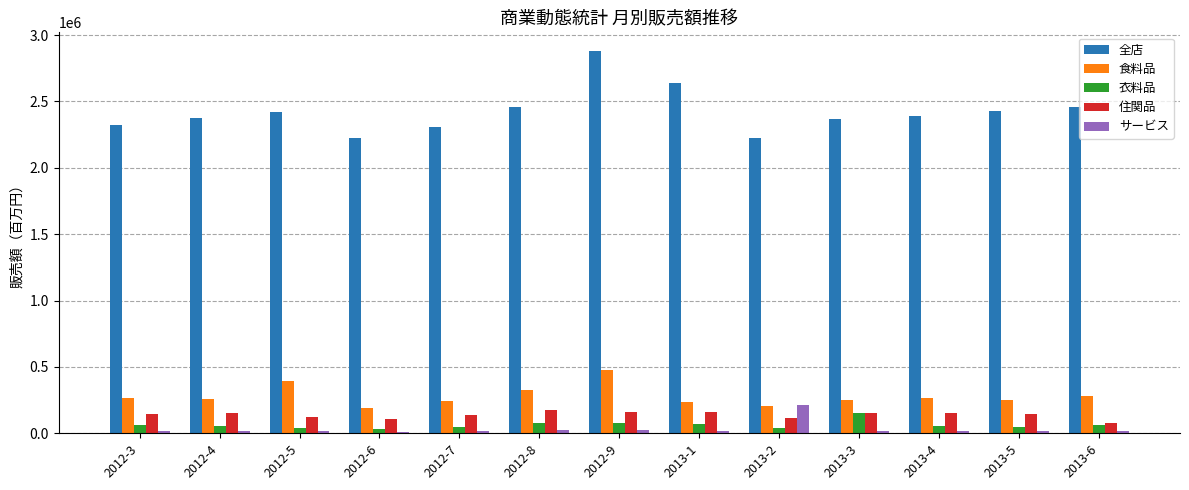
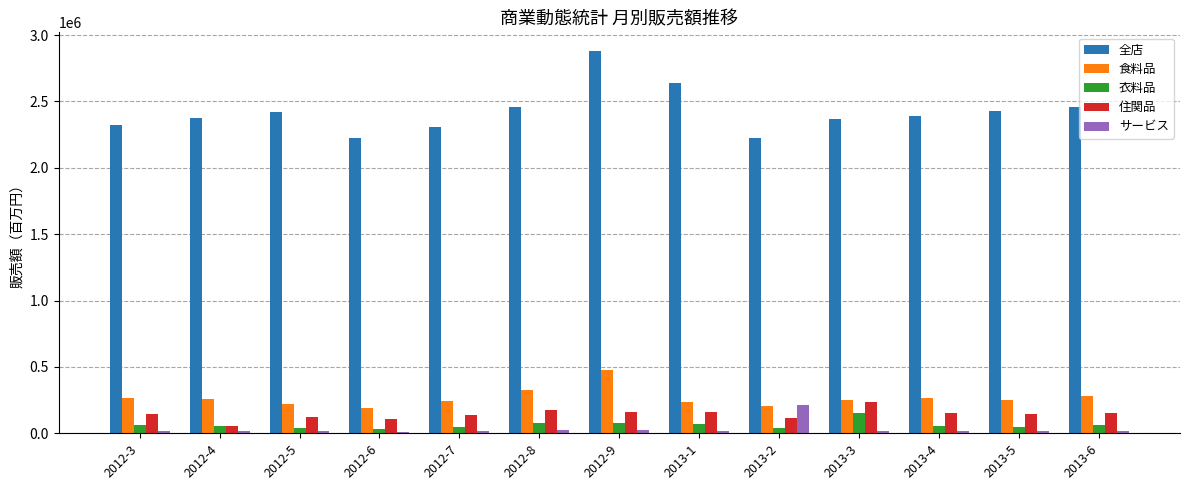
  {
    "全店": {
      "2012-3": 2320000,
      "2012-4": 2380000,
      "2012-5": 2420000,
      "2012-6": 2230000,
      "2012-7": 2310000,
      "2012-8": 2460000,
      "2012-9": 2880000,
      "2013-1": 2640000,
      "2013-2": 2220000,
      "2013-3": 2370000,
      "2013-4": 2390000,
      "2013-5": 2430000,
      "2013-6": 2460000
    },
    "食料品": {
      "2012-3": 270000,
      "2012-4": 260000,
-     "2012-5": 400000,
+     "2012-5": 220000,
      "2012-6": 190000,
      "2012-7": 250000,
      "2012-8": 320000,
      "2012-9": 480000,
      "2013-1": 240000,
      "2013-2": 200000,
      "2013-3": 250000,
      "2013-4": 270000,
      "2013-5": 250000,
      "2013-6": 280000
    },
    "衣料品": {
      "2012-3": 60000,
      "2012-4": 50000,
      "2012-5": 40000,
      "2012-6": 30000,
      "2012-7": 50000,
      "2012-8": 70000,
      "2012-9": 70000,
      "2013-1": 70000,
      "2013-2": 40000,
      "2013-3": 150000,
      "2013-4": 50000,
      "2013-5": 50000,
      "2013-6": 60000
    },
    "住関品": {
      "2012-3": 140000,
-     "2012-4": 150000,
+     "2012-4": 50000,
      "2012-5": 120000,
      "2012-6": 110000,
      "2012-7": 140000,
      "2012-8": 180000,
      "2012-9": 160000,
      "2013-1": 160000,
      "2013-2": 120000,
-     "2013-3": 150000,
+     "2013-3": 230000,
      "2013-4": 150000,
      "2013-5": 140000,
-     "2013-6": 80000
+     "2013-6": 150000
    },
    "サービス": {
      "2012-7": 20000,
      "2012-8": 20000,
      "2012-9": 20000,
      "2013-1": 20000,
      "2013-2": 210000,
      "2013-6": 20000
    }
  }
